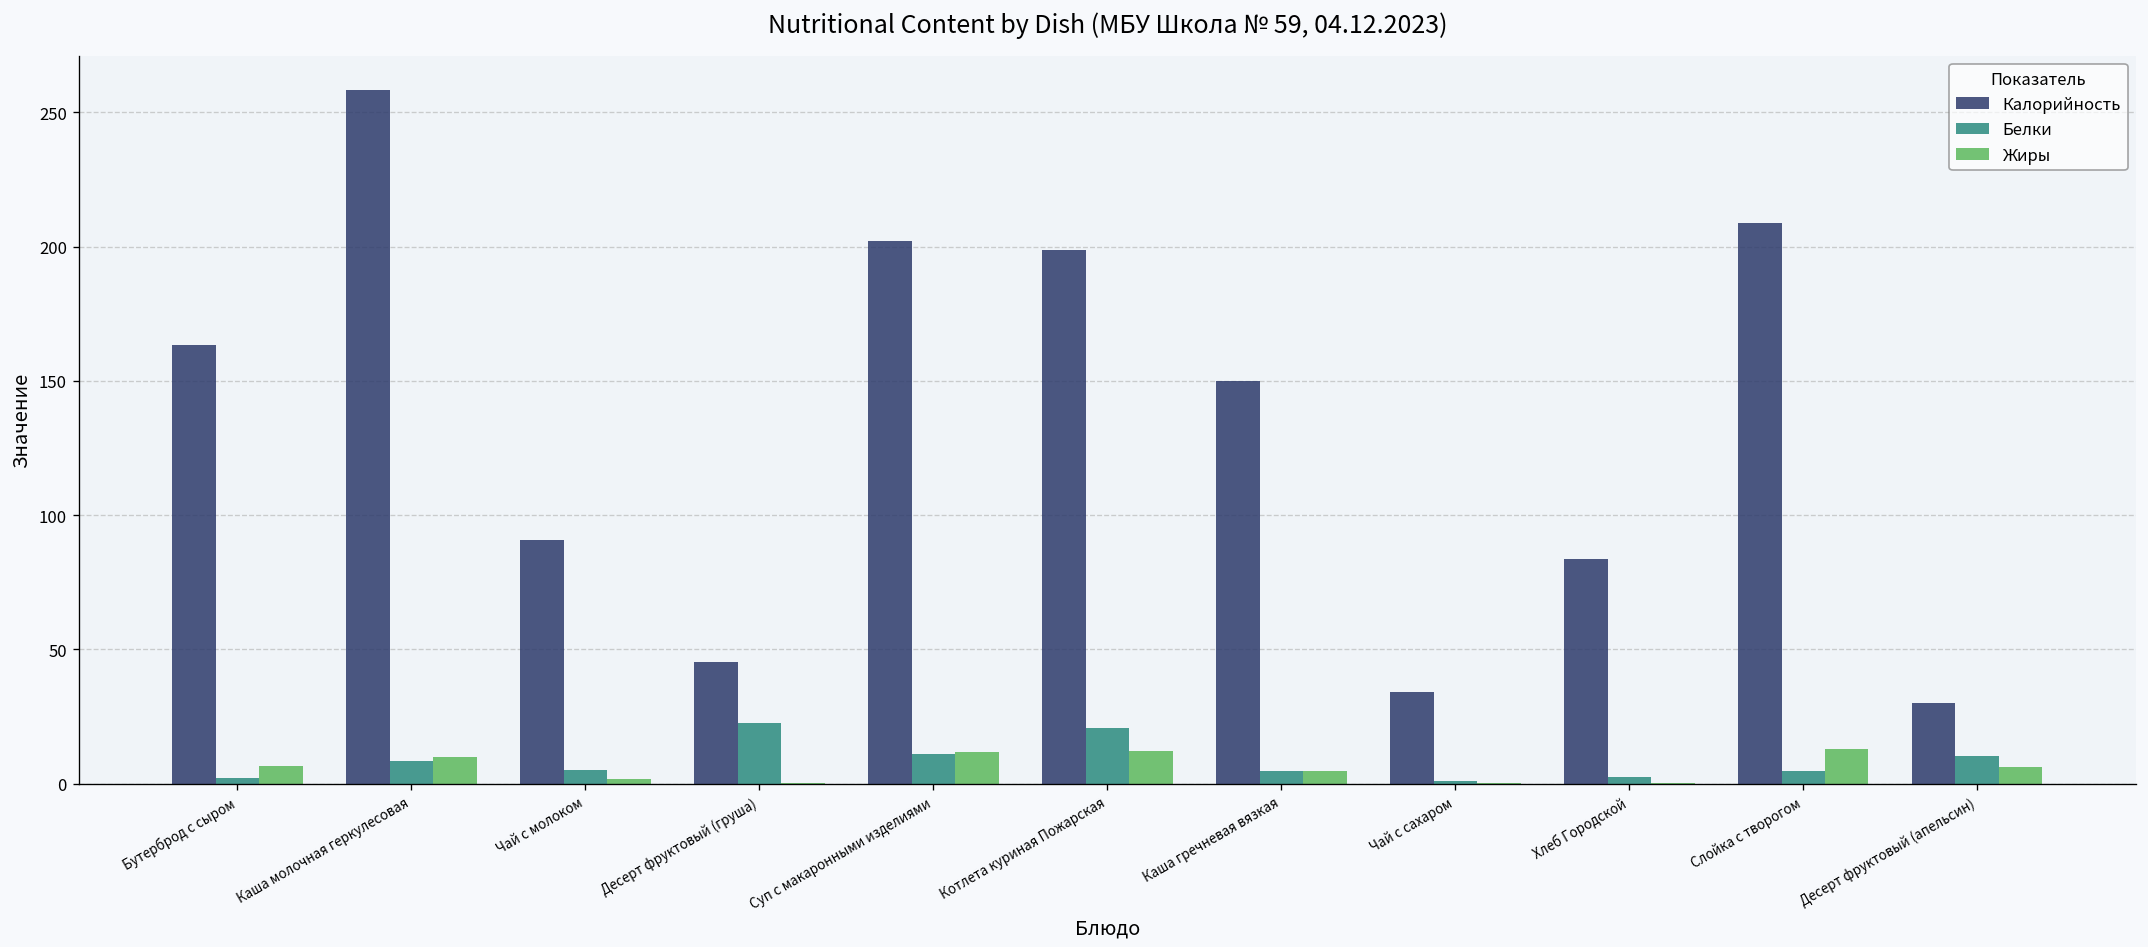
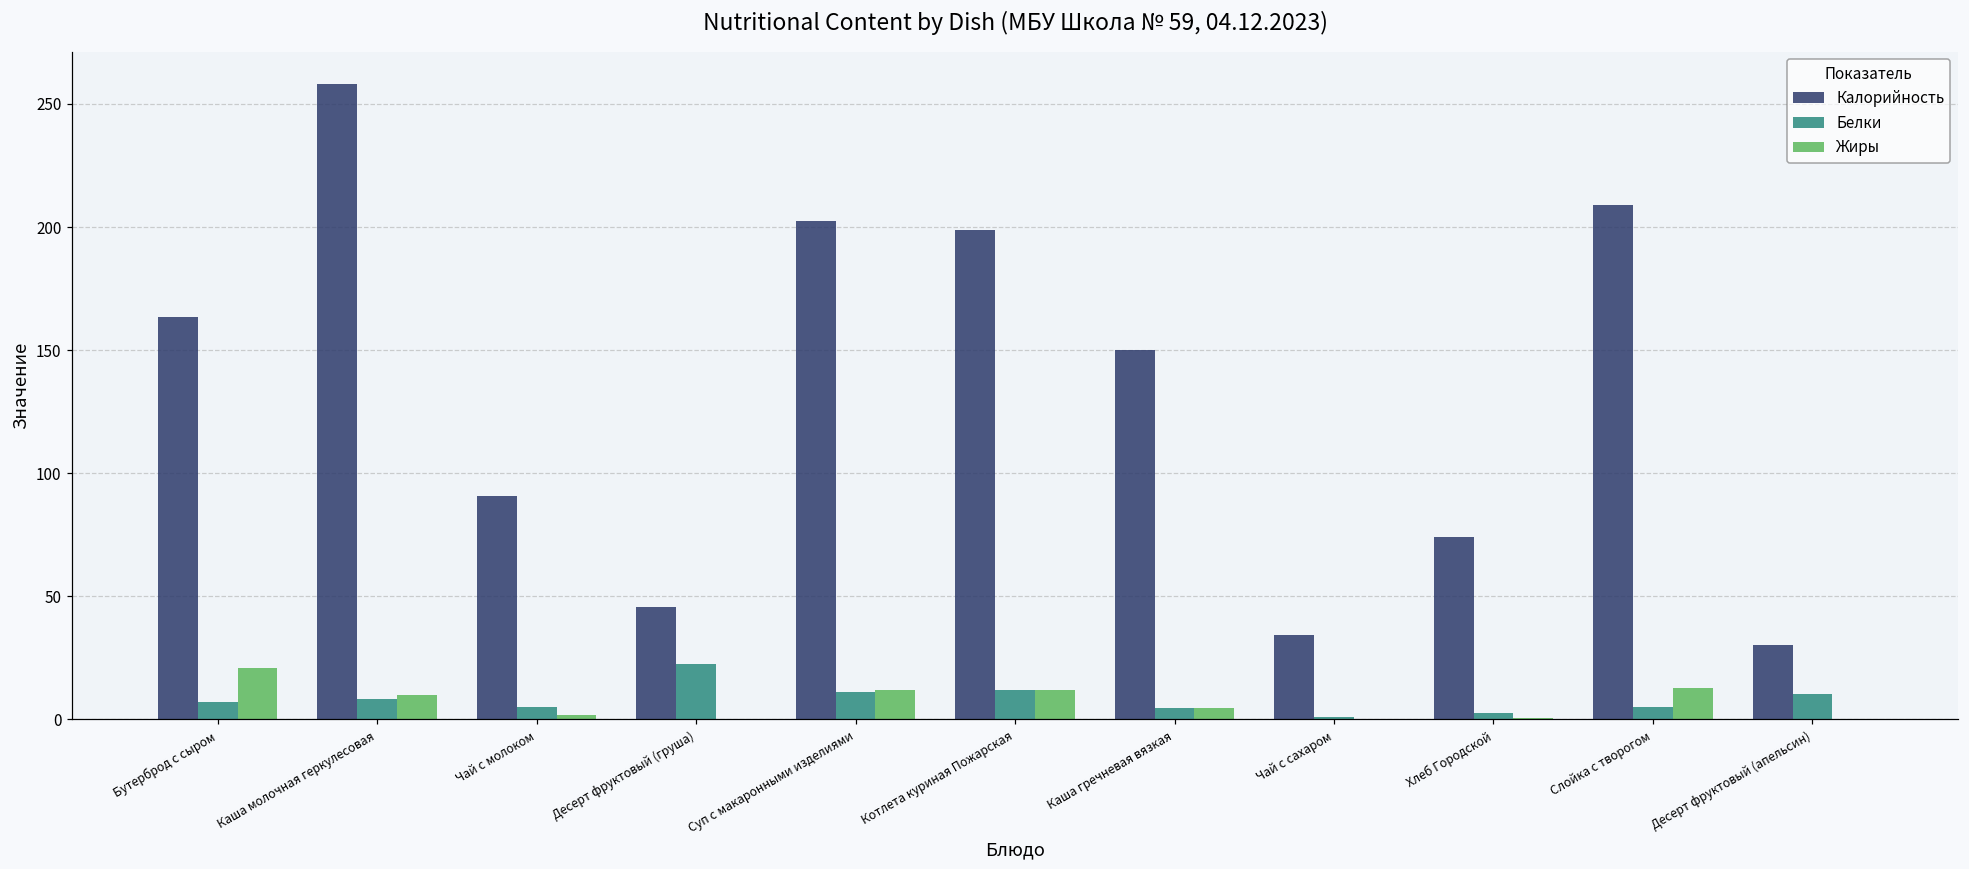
  {
    "Калорийность": {
      "Бутерброд с сыром": 163,
      "Каша молочная геркулесовая": 258,
      "Чай с молоком": 91,
      "Десерт фруктовый (груша)": 46,
      "Суп с макаронными изделиями": 202,
      "Котлета куриная Пожарская": 199,
      "Каша гречневая вязкая": 150,
      "Чай с сахаром": 34,
-     "Хлеб Городской": 84,
+     "Хлеб Городской": 74,
      "Слойка с творогом": 209,
      "Десерт фруктовый (апельсин)": 30
    },
    "Белки": {
-     "Бутерброд с сыром": 2,
+     "Бутерброд с сыром": 7,
      "Каша молочная геркулесовая": 8,
      "Чай с молоком": 5,
      "Десерт фруктовый (груша)": 23,
      "Суп с макаронными изделиями": 11,
-     "Котлета куриная Пожарская": 21,
+     "Котлета куриная Пожарская": 12,
      "Каша гречневая вязкая": 5,
      "Хлеб Городской": 2,
      "Слойка с творогом": 5,
      "Десерт фруктовый (апельсин)": 10
    },
    "Жиры": {
-     "Бутерброд с сыром": 7,
+     "Бутерброд с сыром": 21,
      "Каша молочная геркулесовая": 10,
      "Чай с молоком": 2,
      "Суп с макаронными изделиями": 12,
      "Котлета куриная Пожарская": 12,
      "Каша гречневая вязкая": 5,
      "Слойка с творогом": 13,
-     "Десерт фруктовый (апельсин)": 6
+     "Десерт фруктовый (апельсин)": 0
    }
  }
